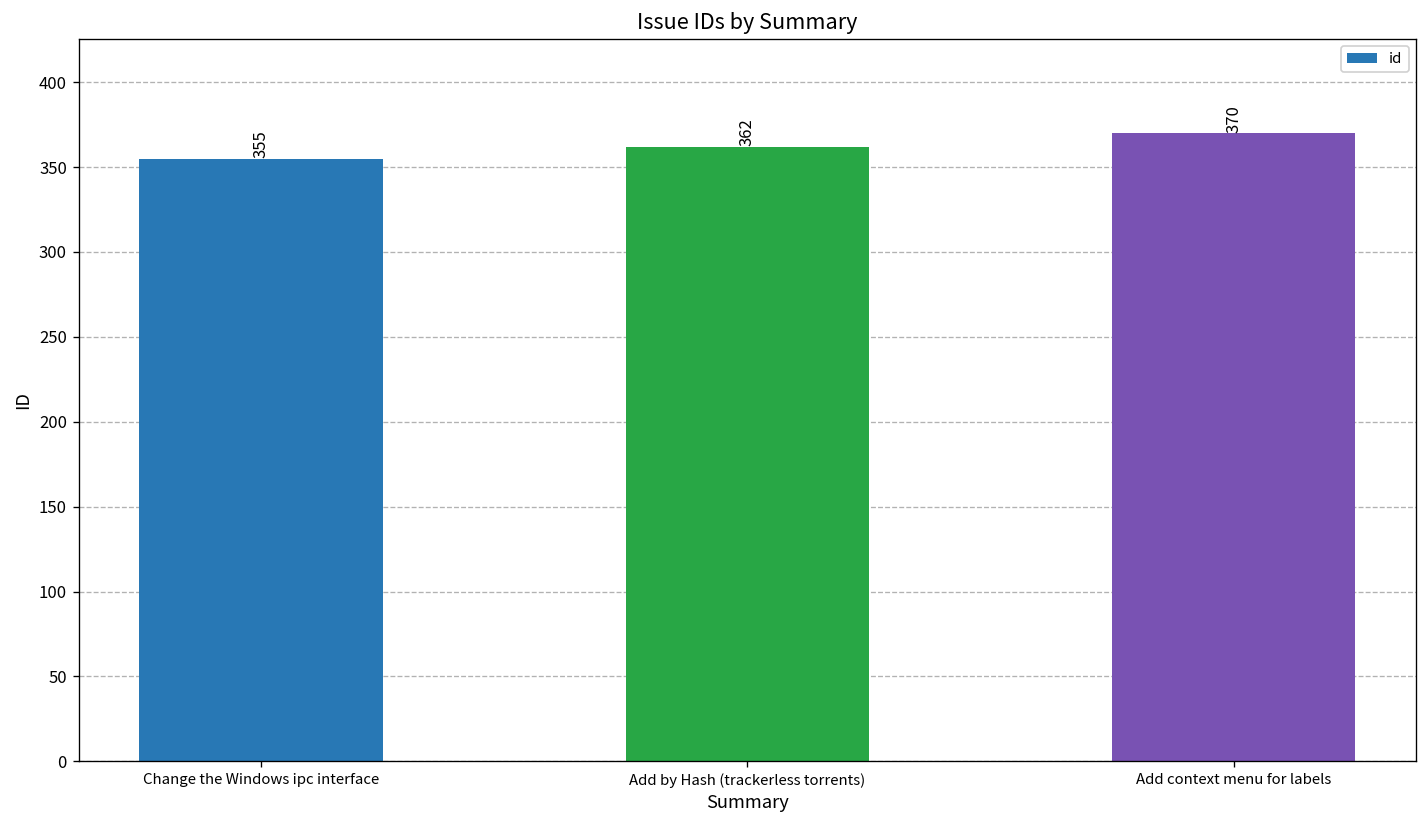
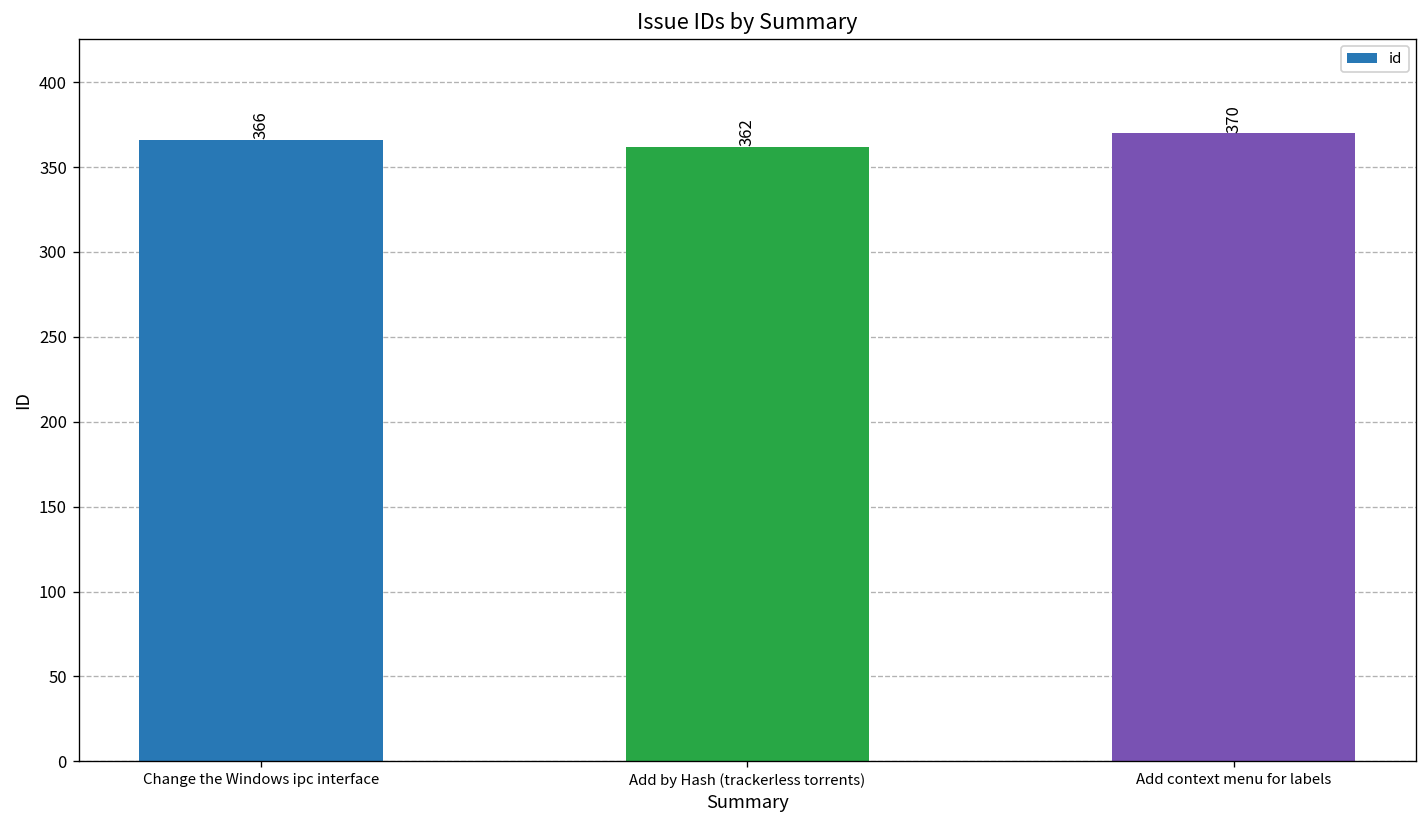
  {
-   "Change the Windows ipc interface": 355,
+   "Change the Windows ipc interface": 366,
    "Add by Hash (trackerless torrents)": 362,
    "Add context menu for labels": 370
  }
